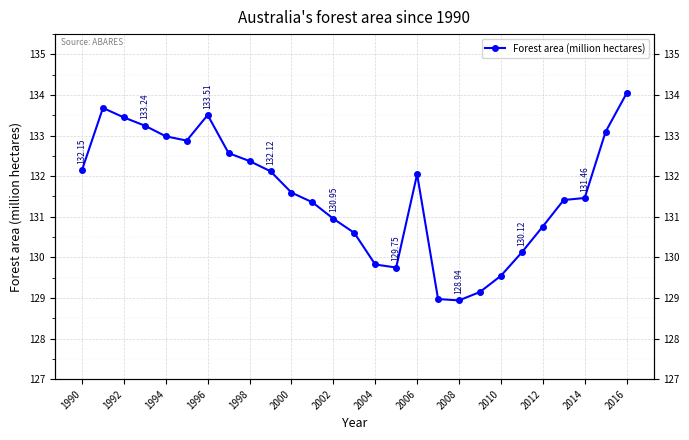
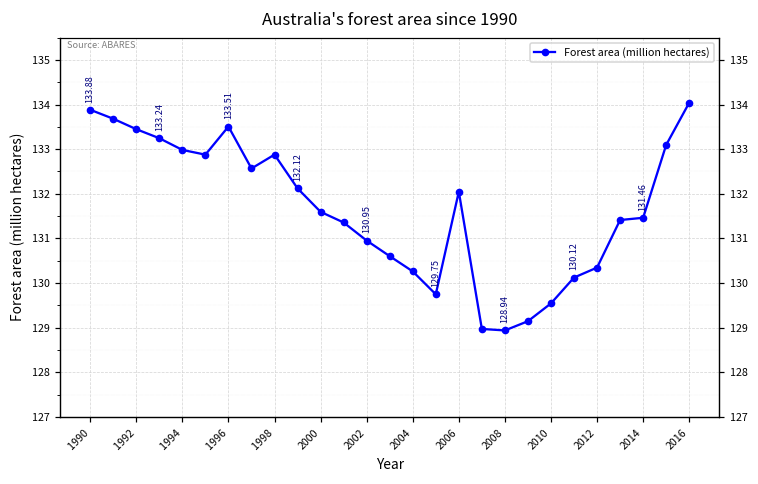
  {
-   "1990": 132.15,
+   "1990": 133.88,
    "1996": 133.51,
-   "1998": 132.4,
+   "1998": 132.9,
    "2002": 130.95,
-   "2004": 129.8,
+   "2004": 130.3,
    "2008": 128.94,
-   "2012": 130.8,
+   "2012": 130.3,
    "2014": 131.46
  }
